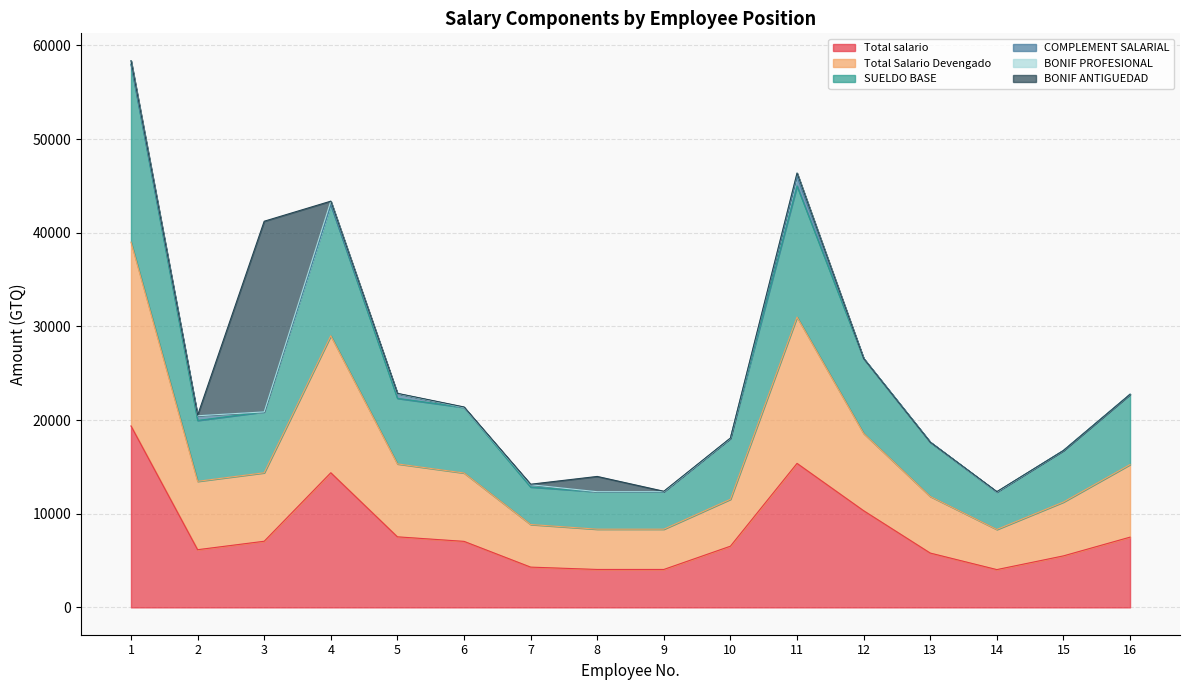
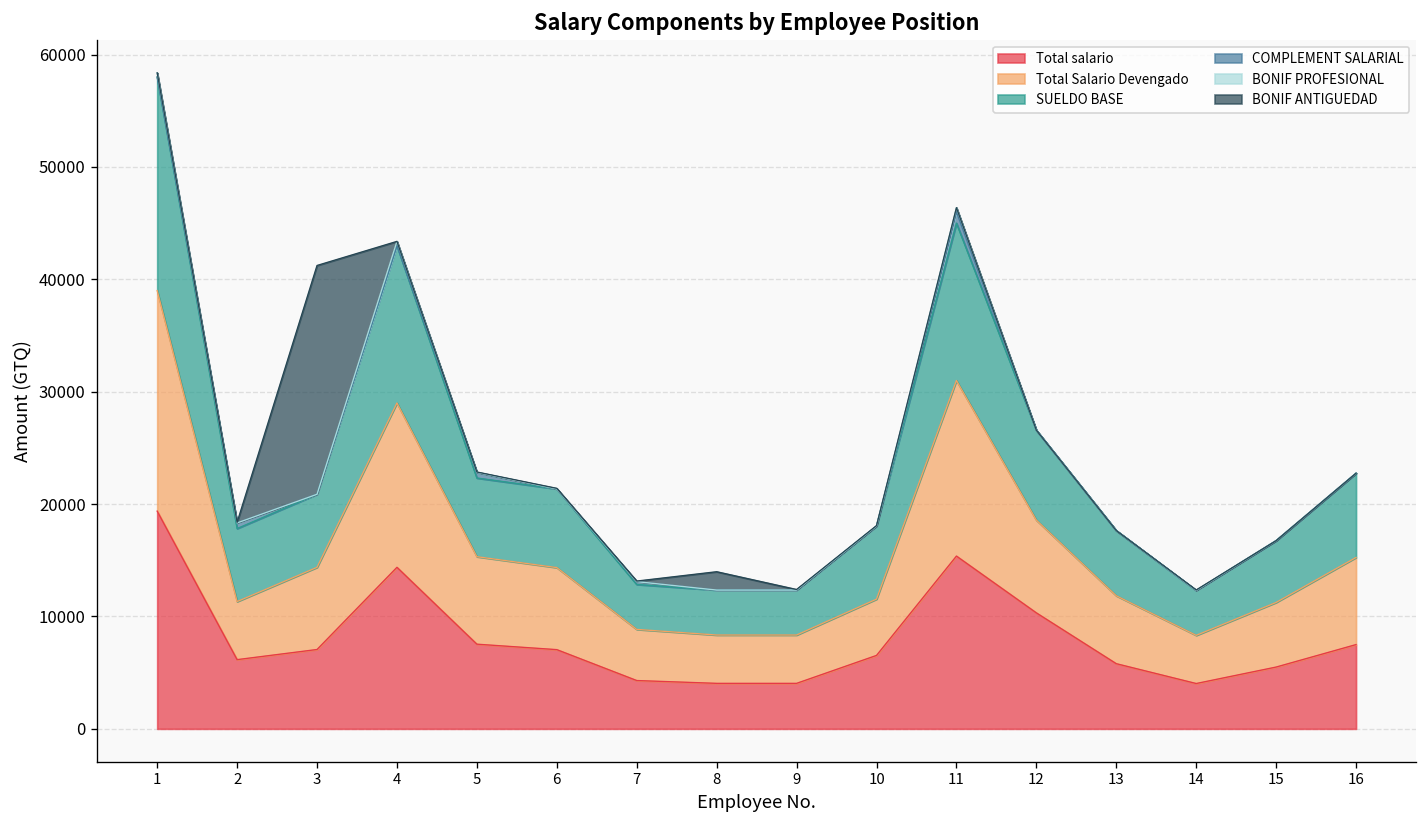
  {
    "Total salario": {
      "1": 19000,
      "2": 6000,
      "3": 7000,
      "4": 14000,
      "5": 8000,
      "6": 7000,
      "7": 4000,
      "8": 4000,
      "9": 4000,
      "10": 7000,
      "11": 15000,
      "12": 10000,
      "13": 6000,
      "14": 4000,
      "15": 6000,
      "16": 8000
    },
    "Total Salario Devengado": {
      "1": 20000,
-     "2": 7000,
+     "2": 5000,
      "3": 7000,
      "4": 15000,
      "5": 8000,
      "6": 7000,
      "7": 5000,
      "8": 4000,
      "9": 4000,
      "10": 5000,
      "11": 16000,
      "12": 8000,
      "13": 6000,
      "14": 4000,
      "15": 6000,
      "16": 8000
    },
    "BONIF ANTIGUEDAD": {
      "3": 20000,
      "8": 2000
    }
  }
